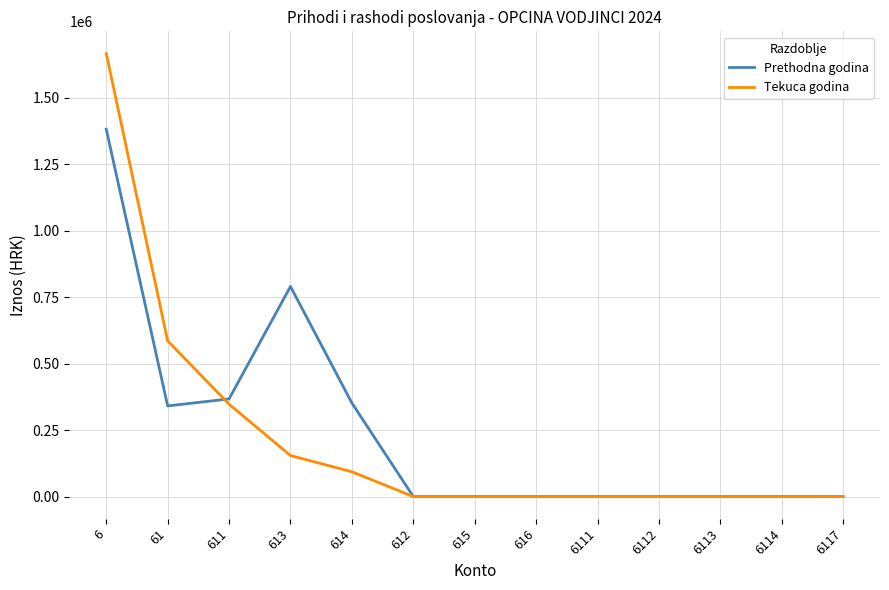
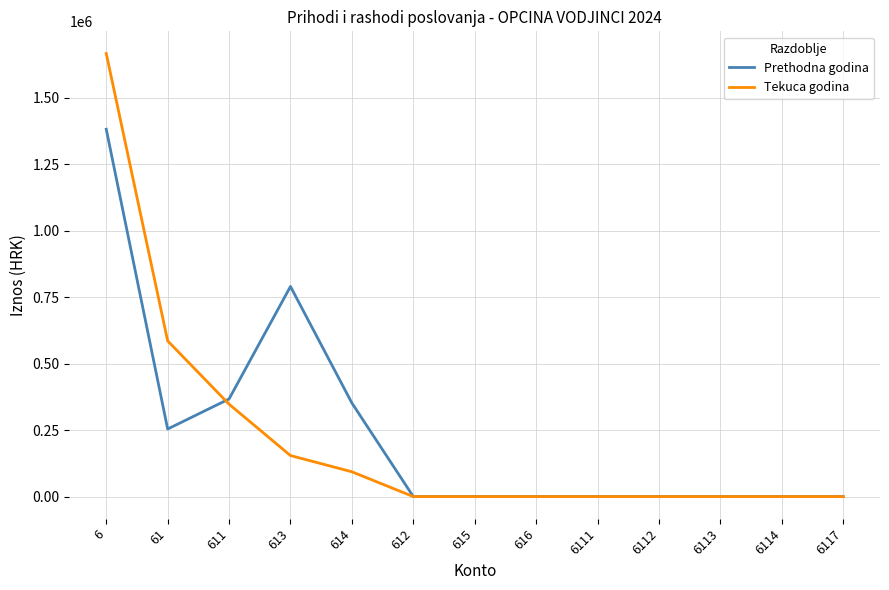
  {
    "Prethodna godina": {
      "6": 1380000,
-     "61": 340000,
+     "61": 250000,
      "611": 370000,
      "613": 790000,
      "614": 350000
    },
    "Tekuca godina": {
      "6": 1670000,
      "61": 590000,
      "611": 350000,
      "613": 150000,
      "614": 90000
    }
  }
